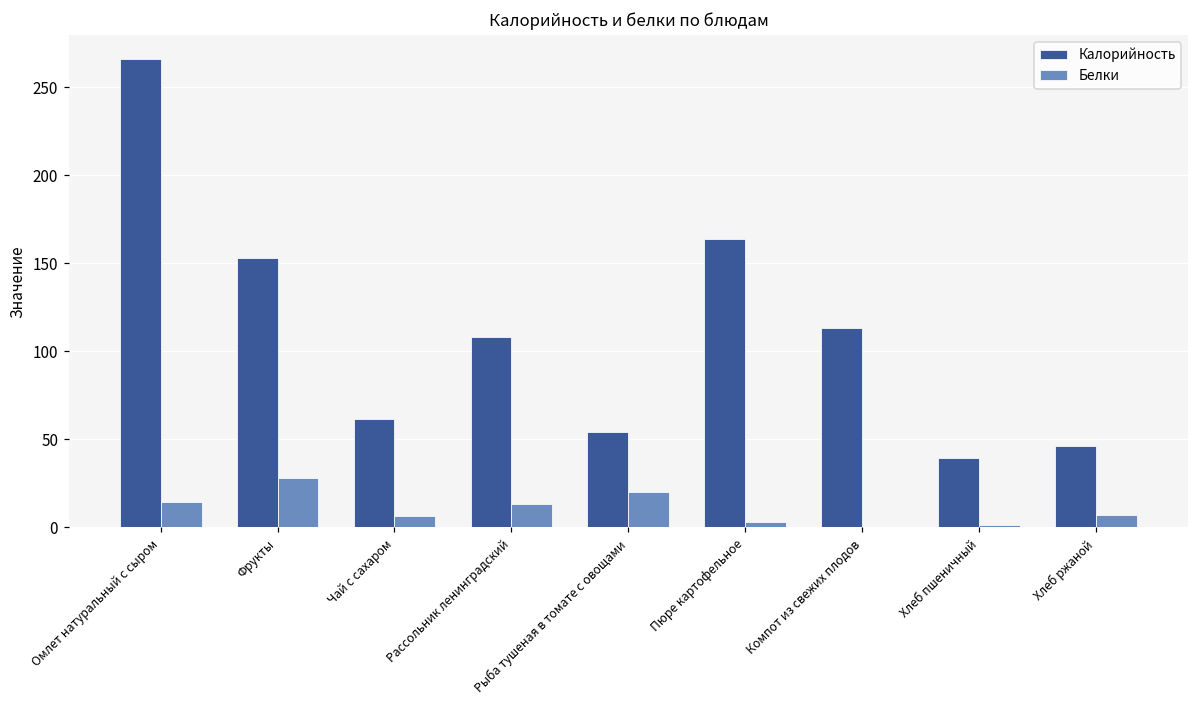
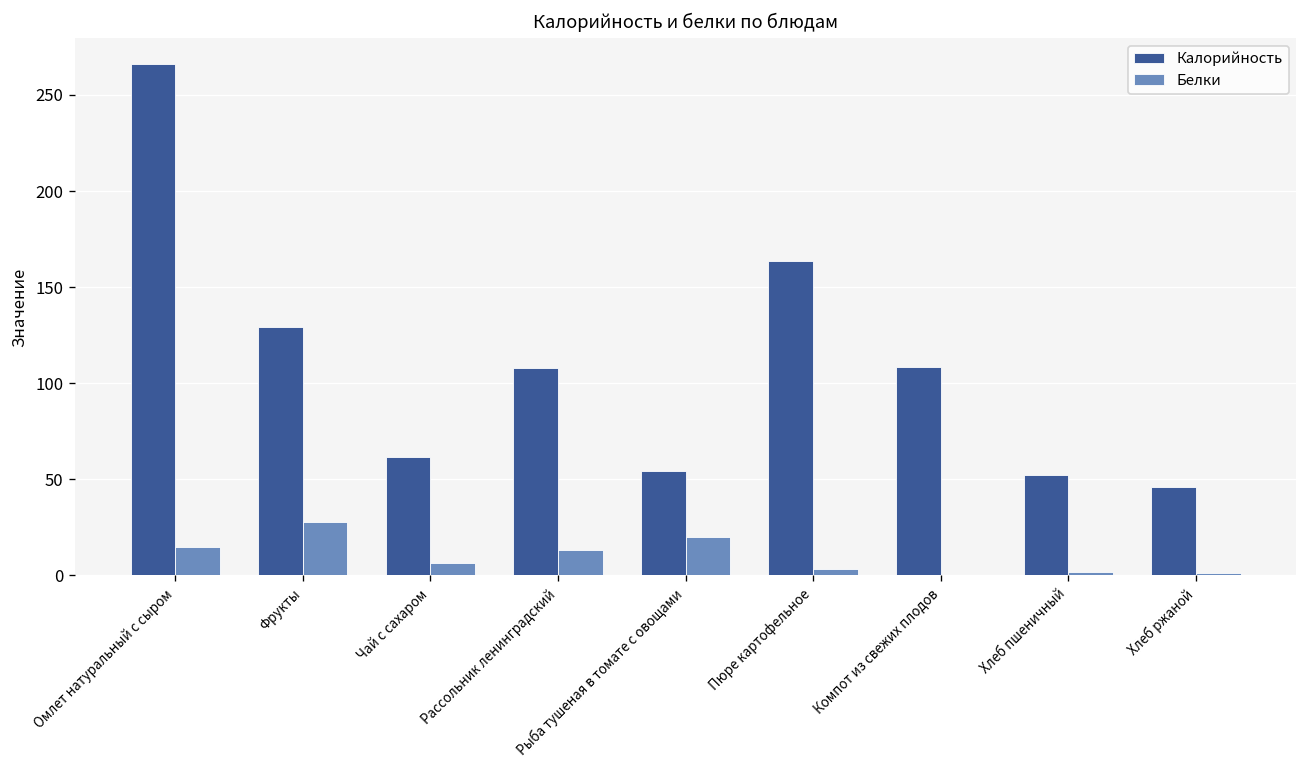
  {
    "Калорийность": {
      "Омлет натуральный с сыром": 266,
-     "Фрукты": 153,
+     "Фрукты": 129,
      "Чай с сахаром": 62,
      "Рассольник ленинградский": 108,
      "Рыба тушеная в томате с овощами": 54,
      "Пюре картофельное": 164,
-     "Компот из свежих плодов": 113,
-     "Хлеб пшеничный": 40,
+     "Компот из свежих плодов": 108,
+     "Хлеб пшеничный": 52,
      "Хлеб ржаной": 46
    },
    "Белки": {
      "Омлет натуральный с сыром": 15,
      "Фрукты": 28,
      "Чай с сахаром": 6,
      "Рассольник ленинградский": 13,
      "Рыба тушеная в томате с овощами": 20,
      "Пюре картофельное": 3,
      "Хлеб пшеничный": 2,
-     "Хлеб ржаной": 7
+     "Хлеб ржаной": 1
    }
  }
